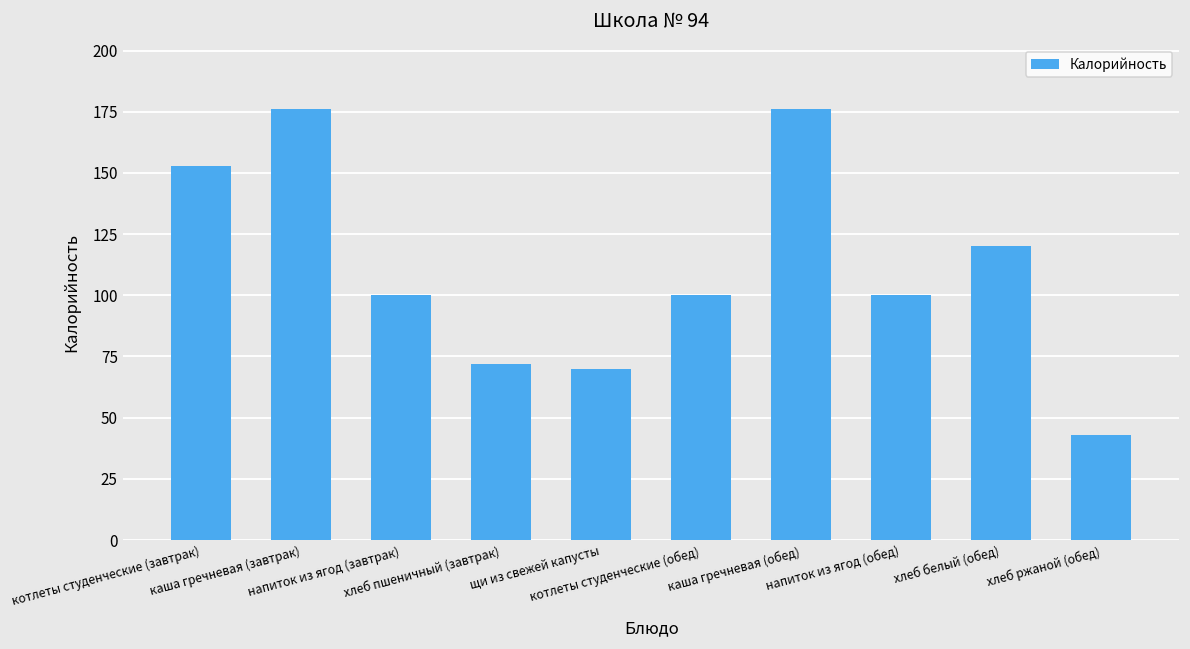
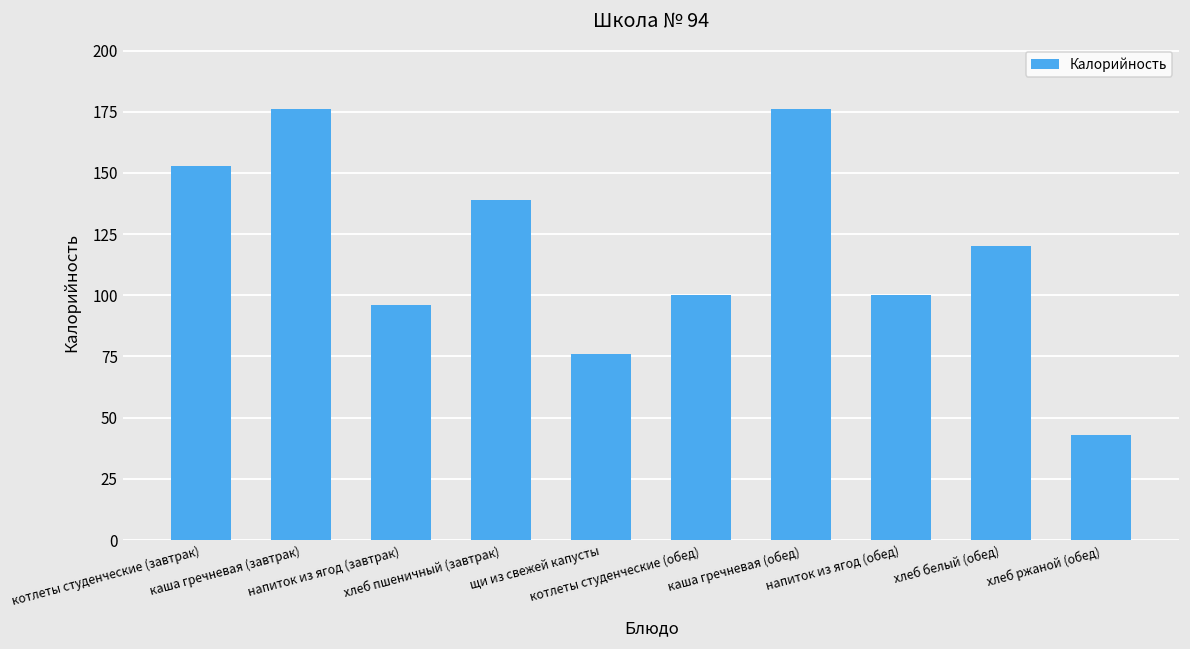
  {
    "котлеты студенческие (завтрак)": 153,
    "каша гречневая (завтрак)": 176,
-   "напиток из ягод (завтрак)": 100,
-   "хлеб пшеничный (завтрак)": 72,
-   "щи из свежей капусты": 70,
+   "напиток из ягод (завтрак)": 96,
+   "хлеб пшеничный (завтрак)": 139,
+   "щи из свежей капусты": 76,
    "котлеты студенческие (обед)": 100,
    "каша гречневая (обед)": 176,
    "напиток из ягод (обед)": 100,
    "хлеб белый (обед)": 120,
    "хлеб ржаной (обед)": 43
  }
